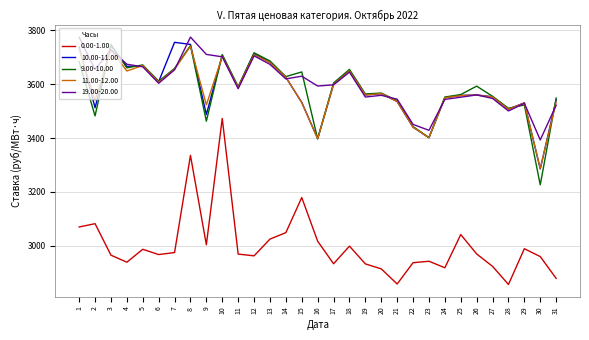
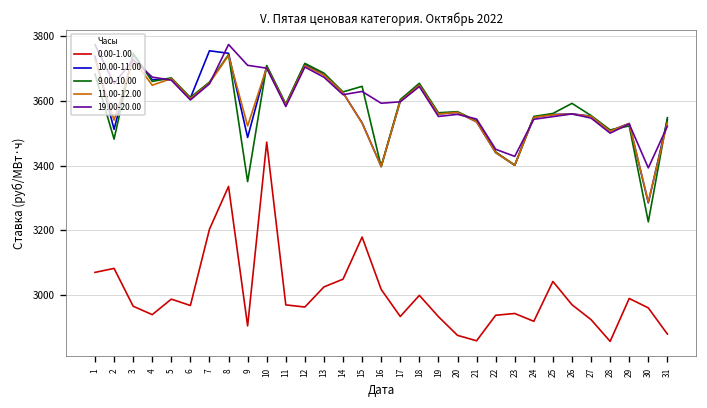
  {
    "0.00-1.00": {
      "1": 3070,
      "2": 3080,
      "3": 2970,
      "4": 2940,
      "5": 2990,
      "6": 2970,
-     "7": 2980,
+     "7": 3200,
      "8": 3340,
-     "9": 3000,
+     "9": 2900,
      "10": 3470,
      "11": 2970,
      "12": 2960,
      "13": 3020,
      "14": 3050,
      "15": 3180,
      "16": 3020,
      "17": 2930,
      "18": 3000,
      "19": 2930,
-     "20": 2910,
+     "20": 2880,
      "21": 2860,
      "22": 2940,
      "23": 2940,
      "24": 2920,
      "25": 3040,
      "26": 2970,
      "27": 2920,
      "28": 2860,
      "29": 2990,
      "30": 2960,
      "31": 2880
    },
    "10.00-11.00": {
      "2": 3510,
      "7": 3760,
      "9": 3490
    },
    "9.00-10.00": {
      "2": 3480,
-     "9": 3460,
+     "9": 3350,
      "15": 3650,
      "26": 3590,
      "30": 3230
    },
    "11.00-12.00": {
      "2": 3540,
      "4": 3650,
      "9": 3520
    },
    "19.00-20.00": {
      "8": 3770,
      "9": 3710,
      "15": 3630,
      "16": 3590,
      "23": 3430,
      "30": 3390,
      "31": 3520
    }
  }
